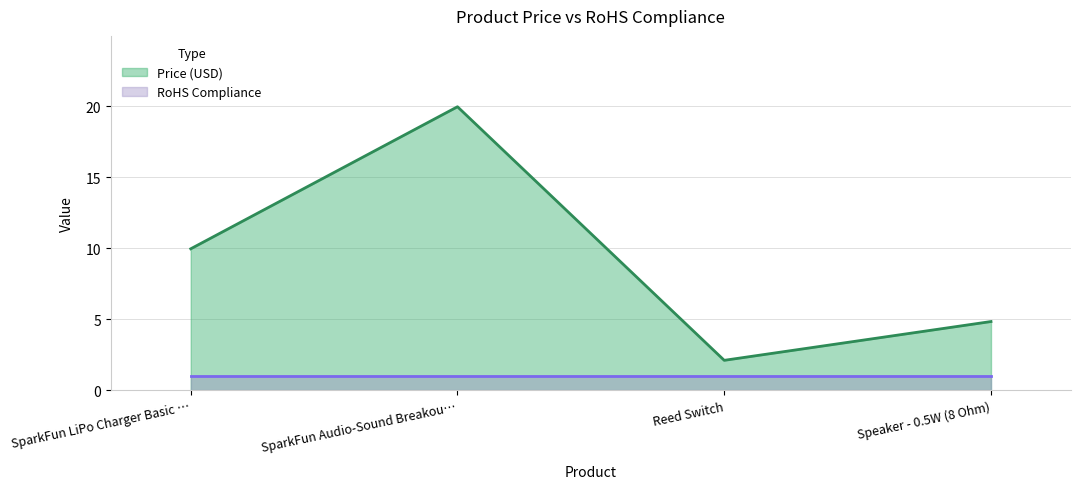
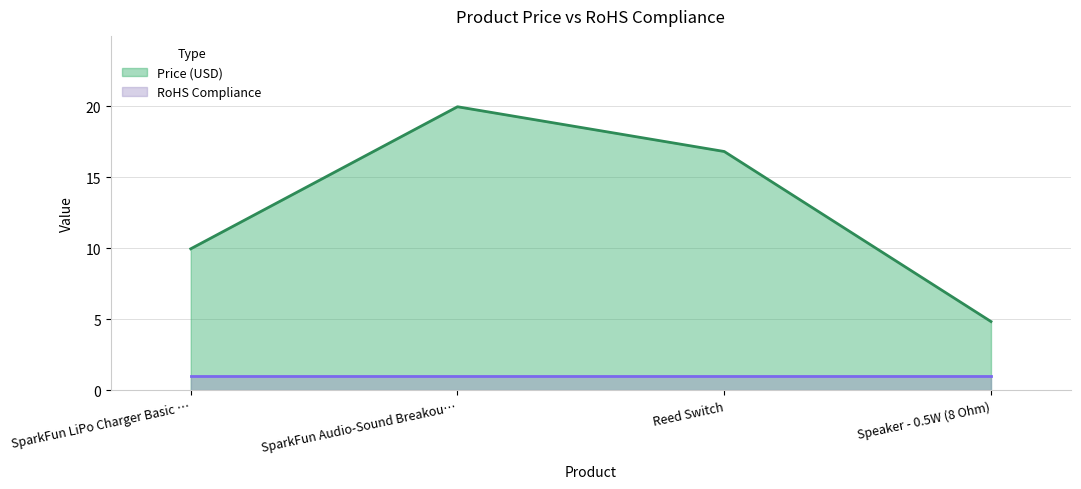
  {
    "Price (USD)": {
      "SparkFun LiPo Charger Basic …": 10.0,
      "SparkFun Audio-Sound Breakou…": 20.0,
-     "Reed Switch": 2.1,
+     "Reed Switch": 16.8,
      "Speaker - 0.5W (8 Ohm)": 4.8
    },
    "RoHS Compliance": {
      "SparkFun LiPo Charger Basic …": 1.0,
      "SparkFun Audio-Sound Breakou…": 1.0,
      "Reed Switch": 1.0,
      "Speaker - 0.5W (8 Ohm)": 1.0
    }
  }
